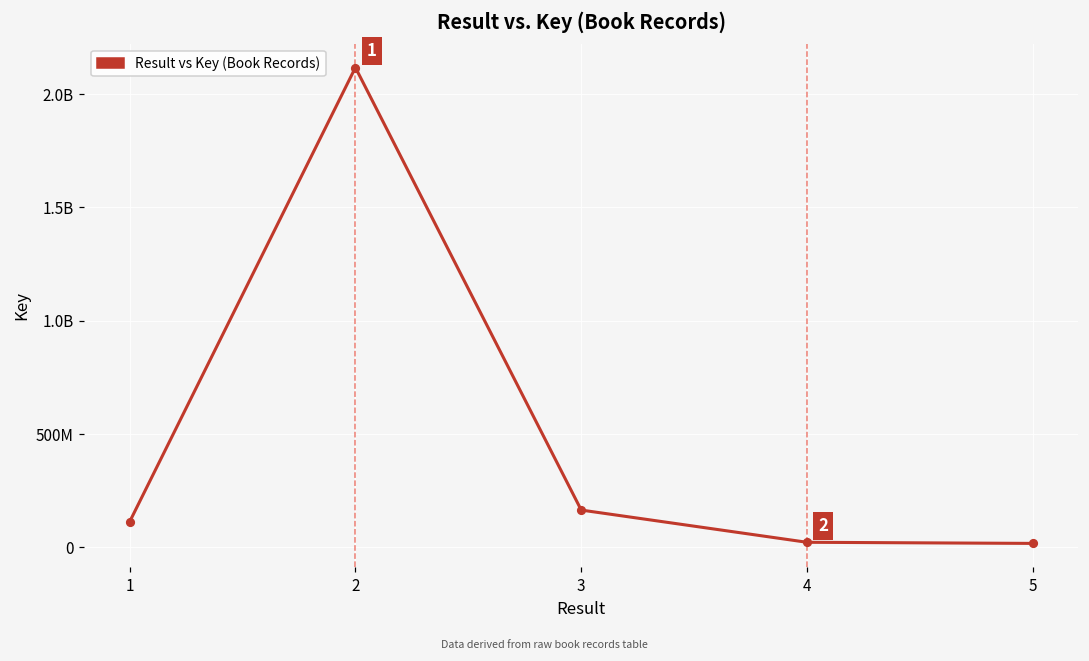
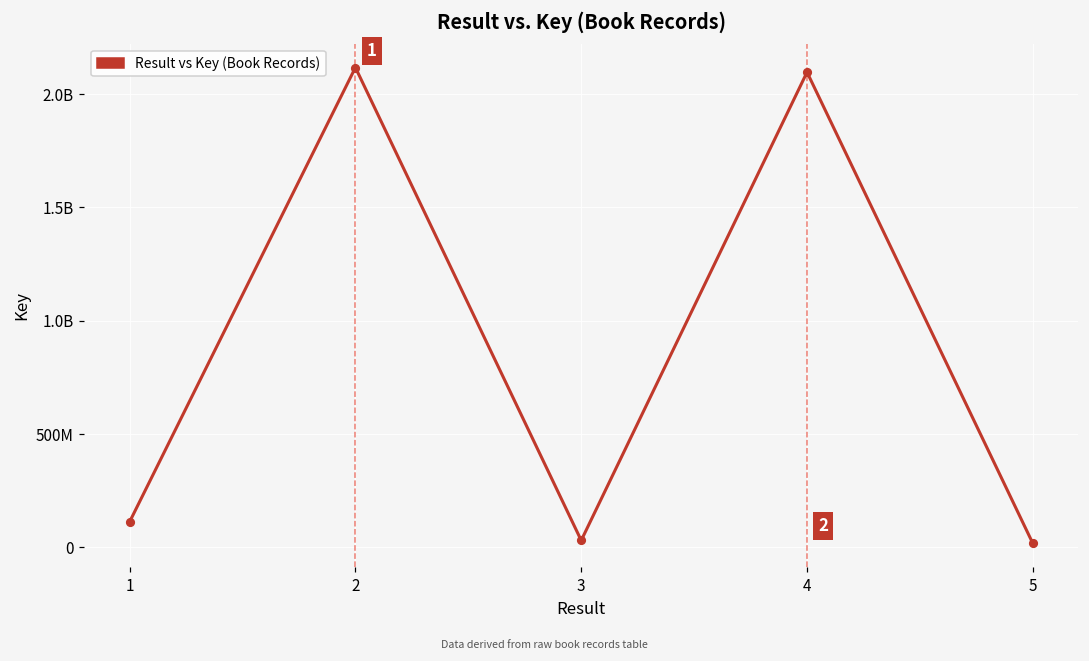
  {
    "1": 110000000,
-   "3": 160000000,
-   "4": 20000000,
+   "3": 30000000,
+   "4": 2100000000,
    "5": 20000000
  }
